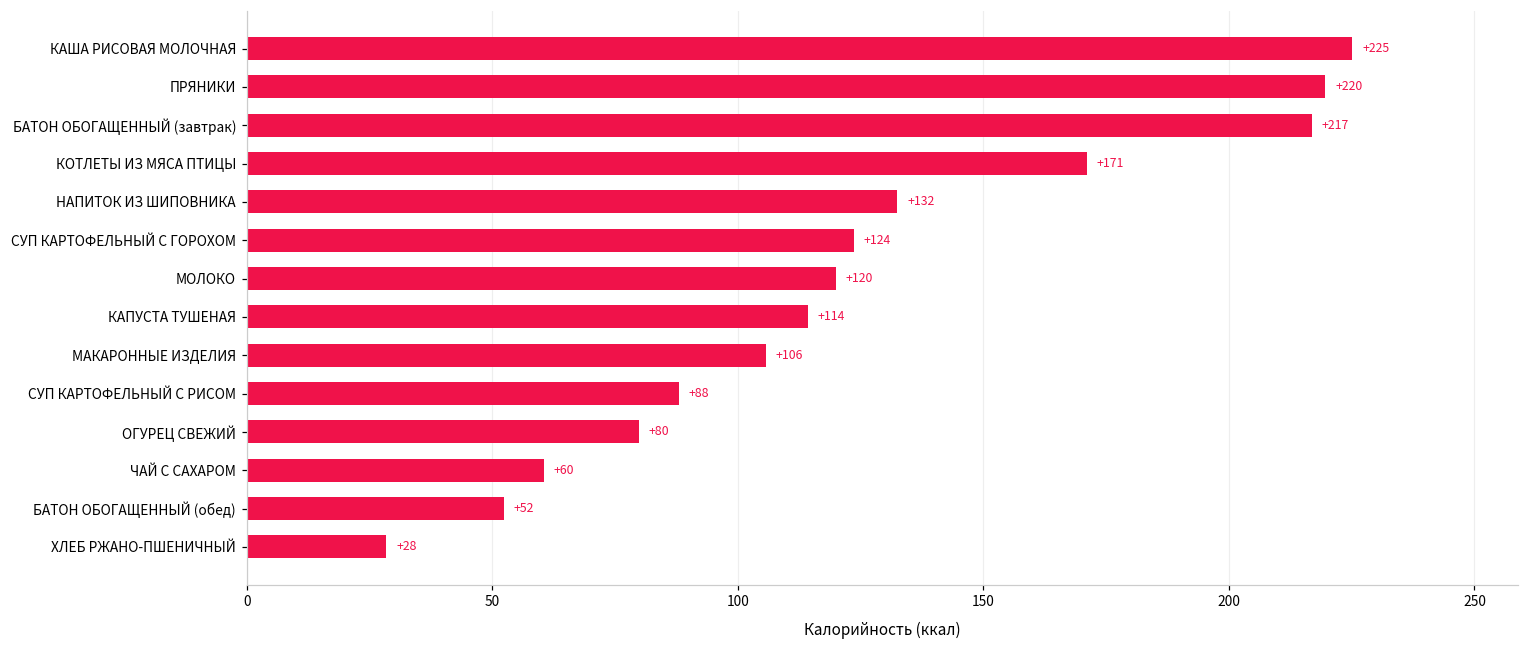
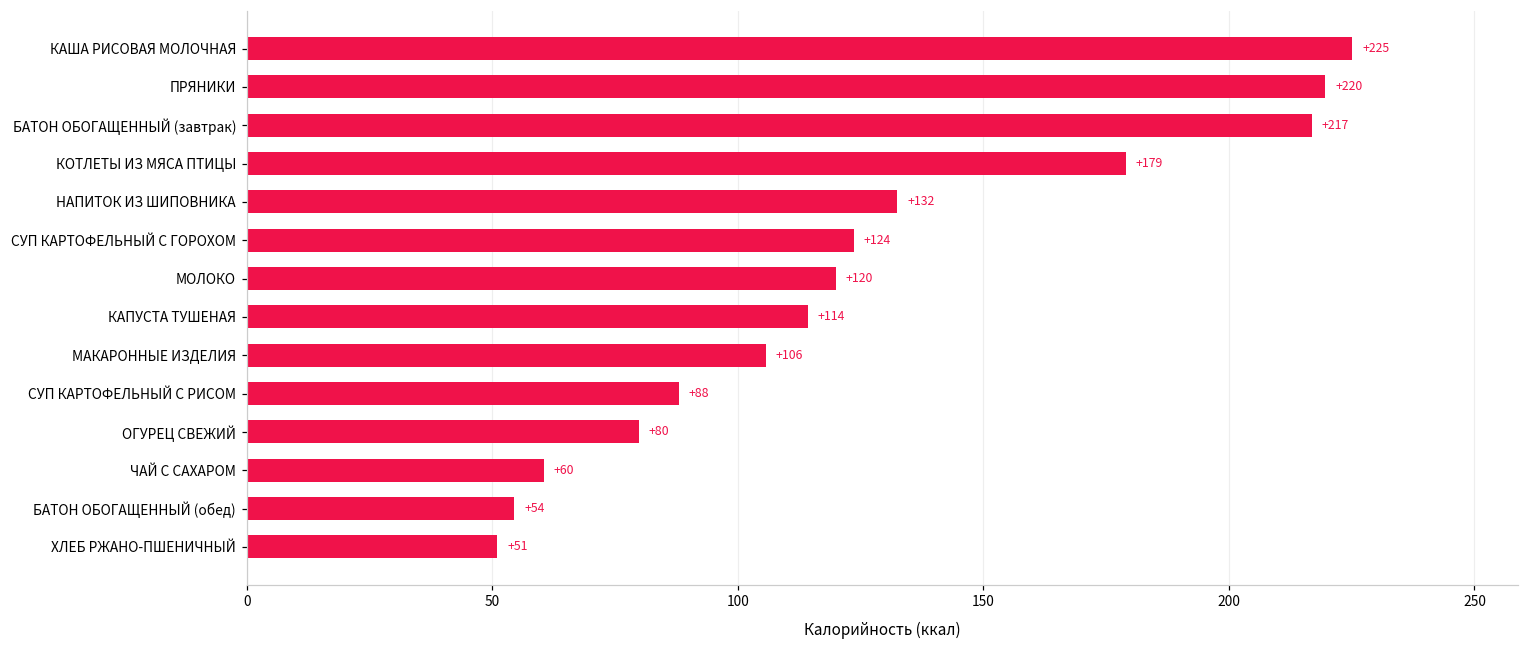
  {
    "КАША РИСОВАЯ МОЛОЧНАЯ": "+225",
    "ПРЯНИКИ": "+220",
    "БАТОН ОБОГАЩЕННЫЙ (завтрак)": "+217",
-   "КОТЛЕТЫ ИЗ МЯСА ПТИЦЫ": "+171",
+   "КОТЛЕТЫ ИЗ МЯСА ПТИЦЫ": "+179",
    "НАПИТОК ИЗ ШИПОВНИКА": "+132",
    "СУП КАРТОФЕЛЬНЫЙ С ГОРОХОМ": "+124",
    "МОЛОКО": "+120",
    "КАПУСТА ТУШЕНАЯ": "+114",
    "МАКАРОННЫЕ ИЗДЕЛИЯ": "+106",
    "СУП КАРТОФЕЛЬНЫЙ С РИСОМ": "+88",
    "ОГУРЕЦ СВЕЖИЙ": "+80",
    "ЧАЙ С САХАРОМ": "+60",
-   "БАТОН ОБОГАЩЕННЫЙ (обед)": "+52",
-   "ХЛЕБ РЖАНО-ПШЕНИЧНЫЙ": "+28"
+   "БАТОН ОБОГАЩЕННЫЙ (обед)": "+54",
+   "ХЛЕБ РЖАНО-ПШЕНИЧНЫЙ": "+51"
  }
